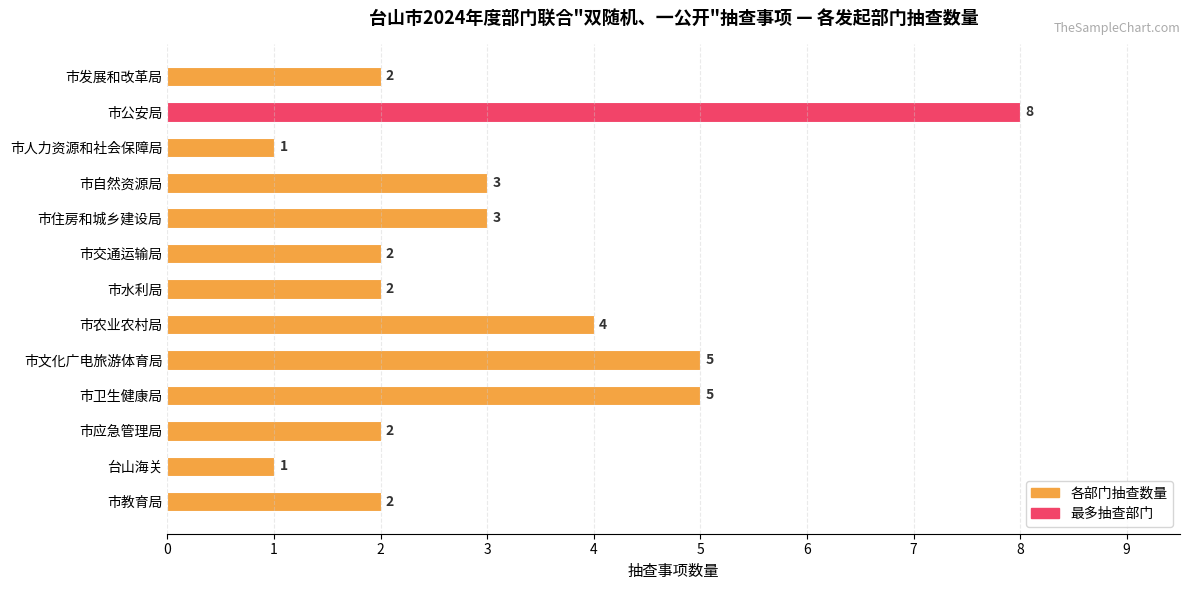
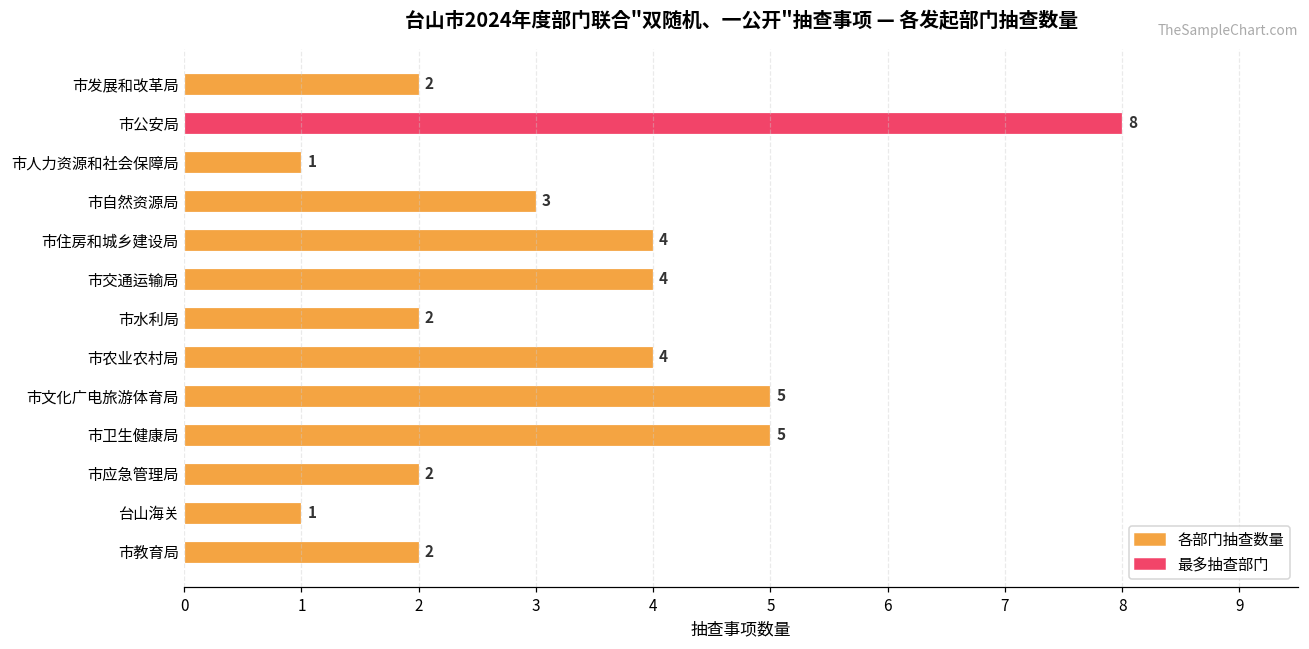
  {
    "市发展和改革局": 2,
    "市公安局": 8,
    "市人力资源和社会保障局": 1,
    "市自然资源局": 3,
-   "市住房和城乡建设局": 3,
-   "市交通运输局": 2,
+   "市住房和城乡建设局": 4,
+   "市交通运输局": 4,
    "市水利局": 2,
    "市农业农村局": 4,
    "市文化广电旅游体育局": 5,
    "市卫生健康局": 5,
    "市应急管理局": 2,
    "台山海关": 1,
    "市教育局": 2
  }
